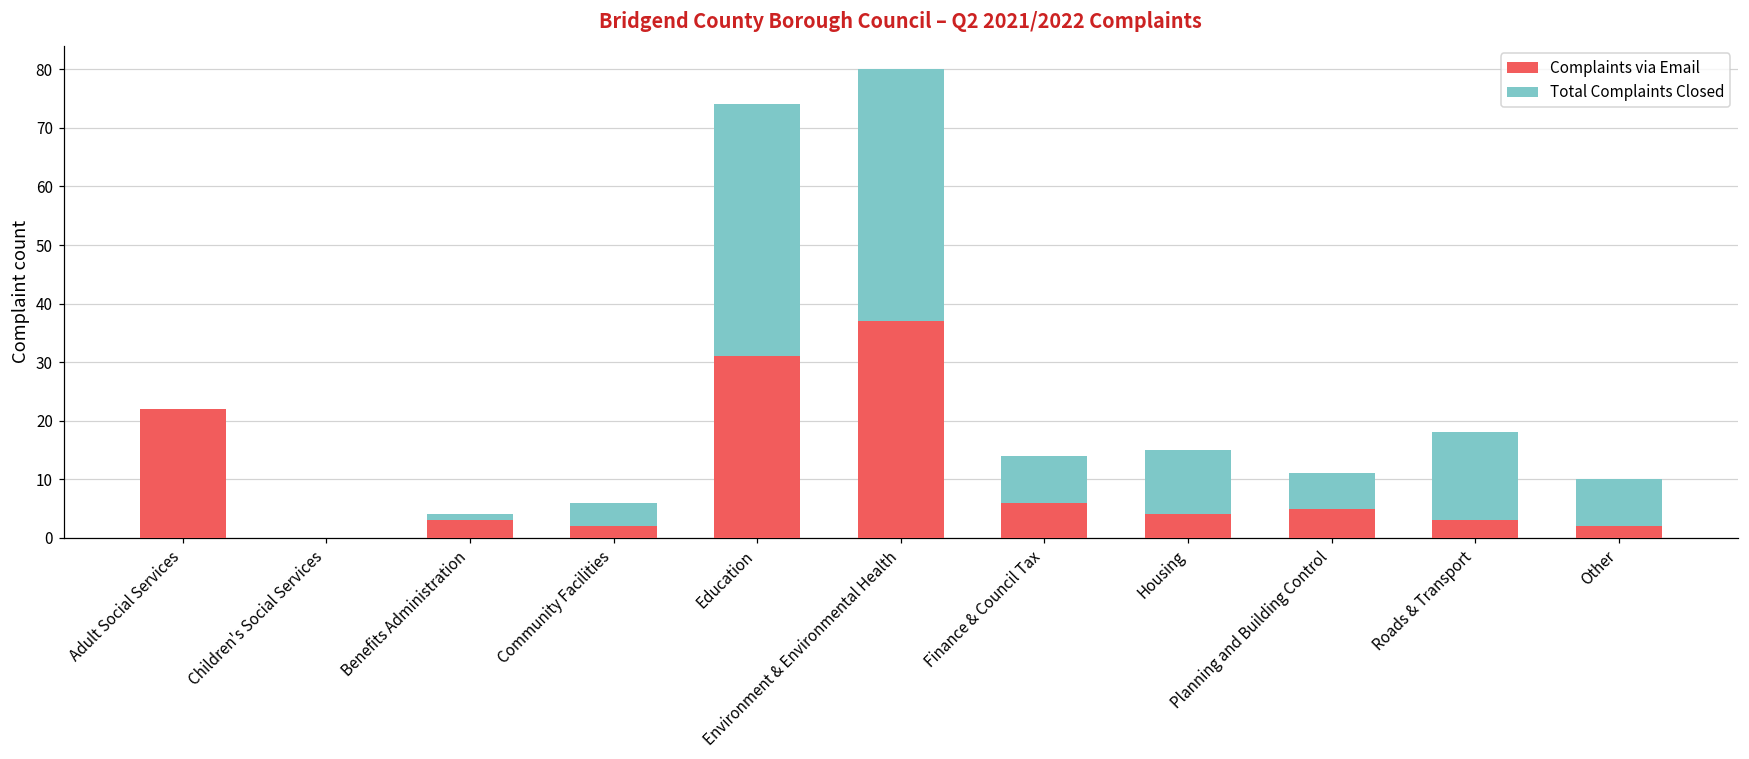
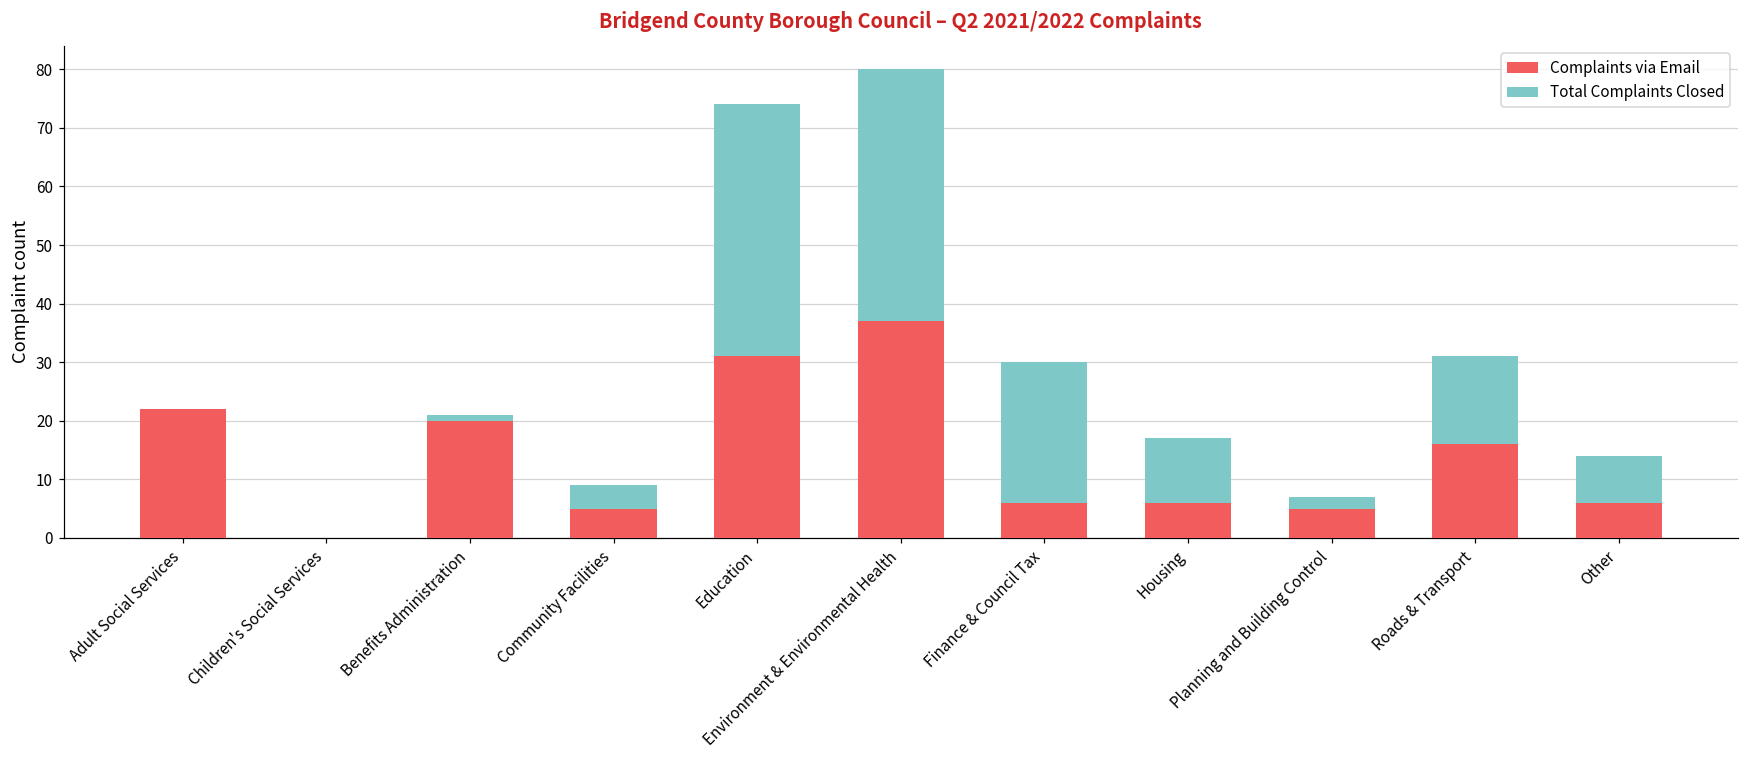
  {
    "Complaints via Email": {
      "Adult Social Services": 22,
      "Children's Social Services": 0,
-     "Benefits Administration": 3,
-     "Community Facilities": 2,
+     "Benefits Administration": 20,
+     "Community Facilities": 5,
      "Education": 31,
      "Environment & Environmental Health": 37,
      "Finance & Council Tax": 6,
-     "Housing": 4,
+     "Housing": 6,
      "Planning and Building Control": 5,
-     "Roads & Transport": 3,
-     "Other": 2
+     "Roads & Transport": 16,
+     "Other": 6
    },
    "Total Complaints Closed": {
      "Adult Social Services": 0,
      "Children's Social Services": 0,
      "Benefits Administration": 1,
      "Community Facilities": 4,
      "Education": 43,
      "Environment & Environmental Health": 43,
-     "Finance & Council Tax": 8,
+     "Finance & Council Tax": 24,
      "Housing": 11,
-     "Planning and Building Control": 6,
+     "Planning and Building Control": 2,
      "Roads & Transport": 15,
      "Other": 8
    }
  }
